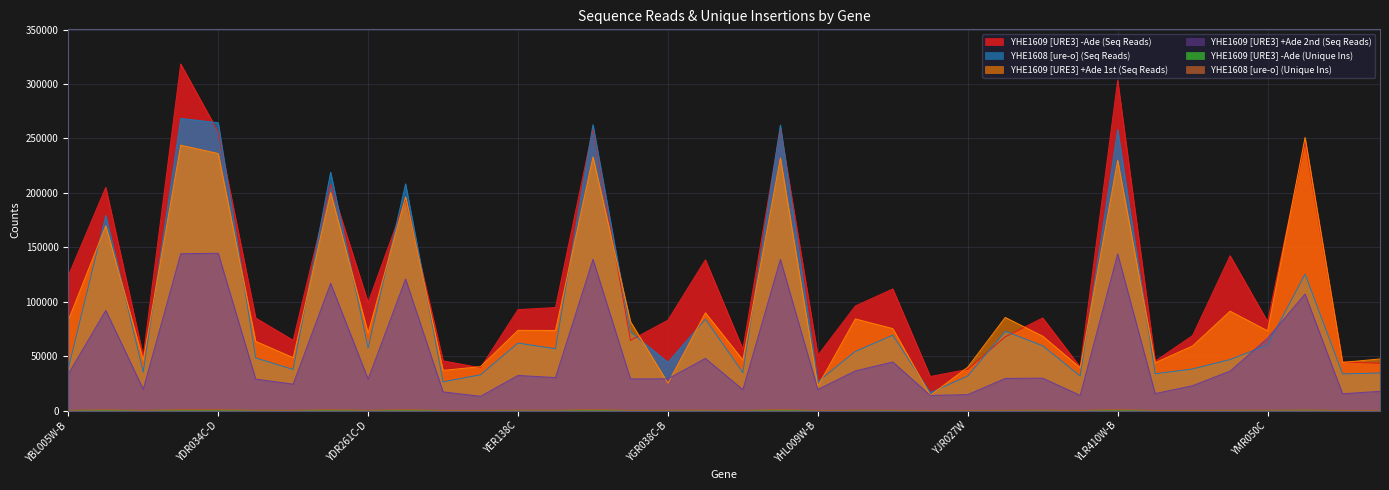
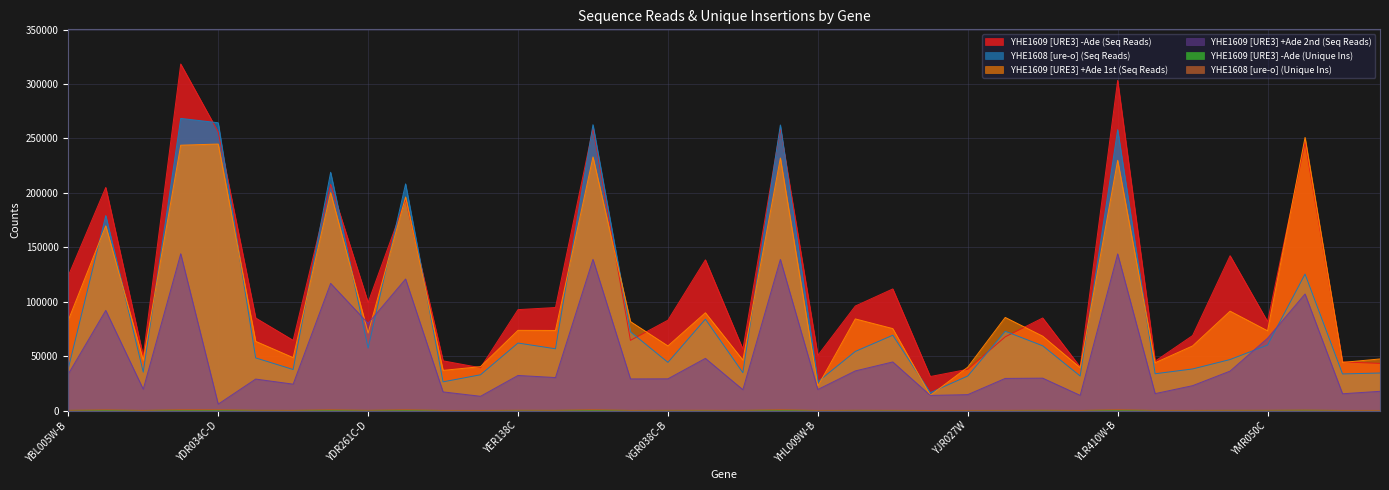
  {
    "YHE1609 [URE3] -Ade (Seq Reads)": {
      "YBL005W-B": 124000,
      "YDR034C-D": 256000,
      "YDR261C-D": 99000,
      "YER138C": 93000,
      "YGR038C-B": 83000,
      "YHL009W-B": 51000,
      "YLR410W-B": 303000,
      "YMR050C": 82000
    },
    "YHE1608 [ure-o] (Seq Reads)": {
      "YBL005W-B": 39000,
      "YDR034C-D": 264000,
      "YDR261C-D": 58000,
      "YER138C": 62000,
      "YGR038C-B": 44000,
      "YHL009W-B": 27000,
      "YJR027W": 32000,
      "YLR410W-B": 258000,
      "YMR050C": 60000
    },
    "YHE1609 [URE3] +Ade 1st (Seq Reads)": {
      "YBL005W-B": 83000,
-     "YDR034C-D": 236000,
+     "YDR034C-D": 245000,
      "YDR261C-D": 71000,
      "YER138C": 74000,
-     "YGR038C-B": 25000,
+     "YGR038C-B": 59000,
      "YHL009W-B": 23000,
      "YLR410W-B": 230000,
      "YMR050C": 73000
    },
    "YHE1609 [URE3] +Ade 2nd (Seq Reads)": {
      "YBL005W-B": 34000,
-     "YDR034C-D": 145000,
-     "YDR261C-D": 29000,
+     "YDR034C-D": 6000,
+     "YDR261C-D": 80000,
      "YER138C": 32000,
      "YGR038C-B": 29000,
      "YHL009W-B": 19000,
      "YJR027W": 15000,
      "YLR410W-B": 144000,
      "YMR050C": 67000
    }
  }
